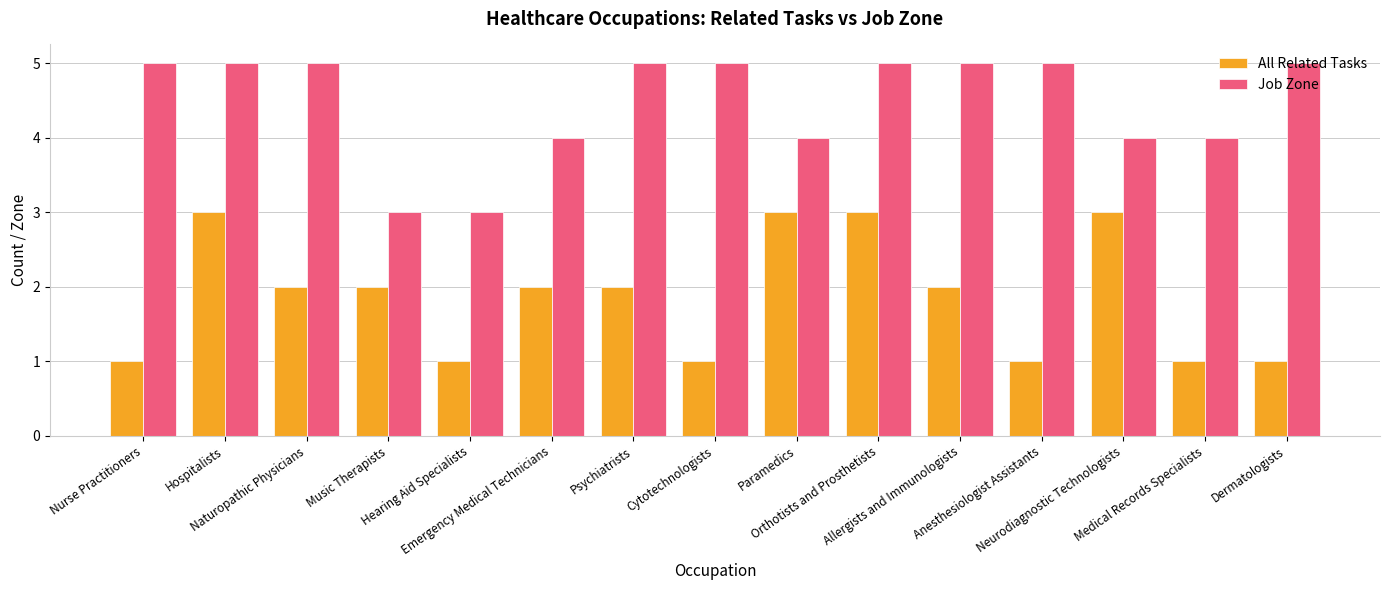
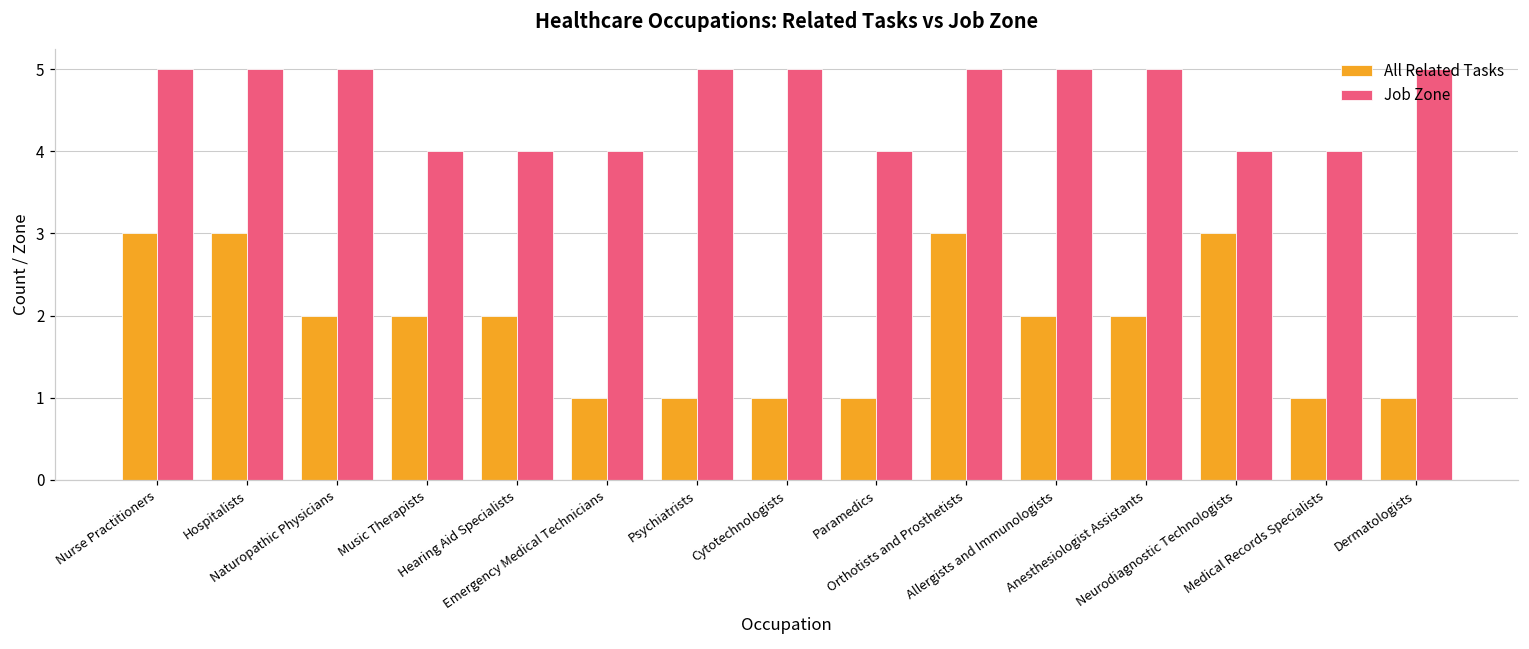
  {
    "All Related Tasks": {
-     "Nurse Practitioners": 1,
+     "Nurse Practitioners": 3,
      "Hospitalists": 3,
      "Naturopathic Physicians": 2,
      "Music Therapists": 2,
-     "Hearing Aid Specialists": 1,
-     "Emergency Medical Technicians": 2,
-     "Psychiatrists": 2,
+     "Hearing Aid Specialists": 2,
+     "Emergency Medical Technicians": 1,
+     "Psychiatrists": 1,
      "Cytotechnologists": 1,
-     "Paramedics": 3,
+     "Paramedics": 1,
      "Orthotists and Prosthetists": 3,
      "Allergists and Immunologists": 2,
-     "Anesthesiologist Assistants": 1,
+     "Anesthesiologist Assistants": 2,
      "Neurodiagnostic Technologists": 3,
      "Medical Records Specialists": 1,
      "Dermatologists": 1
    },
    "Job Zone": {
      "Nurse Practitioners": 5,
      "Hospitalists": 5,
      "Naturopathic Physicians": 5,
-     "Music Therapists": 3,
-     "Hearing Aid Specialists": 3,
+     "Music Therapists": 4,
+     "Hearing Aid Specialists": 4,
      "Emergency Medical Technicians": 4,
      "Psychiatrists": 5,
      "Cytotechnologists": 5,
      "Paramedics": 4,
      "Orthotists and Prosthetists": 5,
      "Allergists and Immunologists": 5,
      "Anesthesiologist Assistants": 5,
      "Neurodiagnostic Technologists": 4,
      "Medical Records Specialists": 4,
      "Dermatologists": 5
    }
  }
